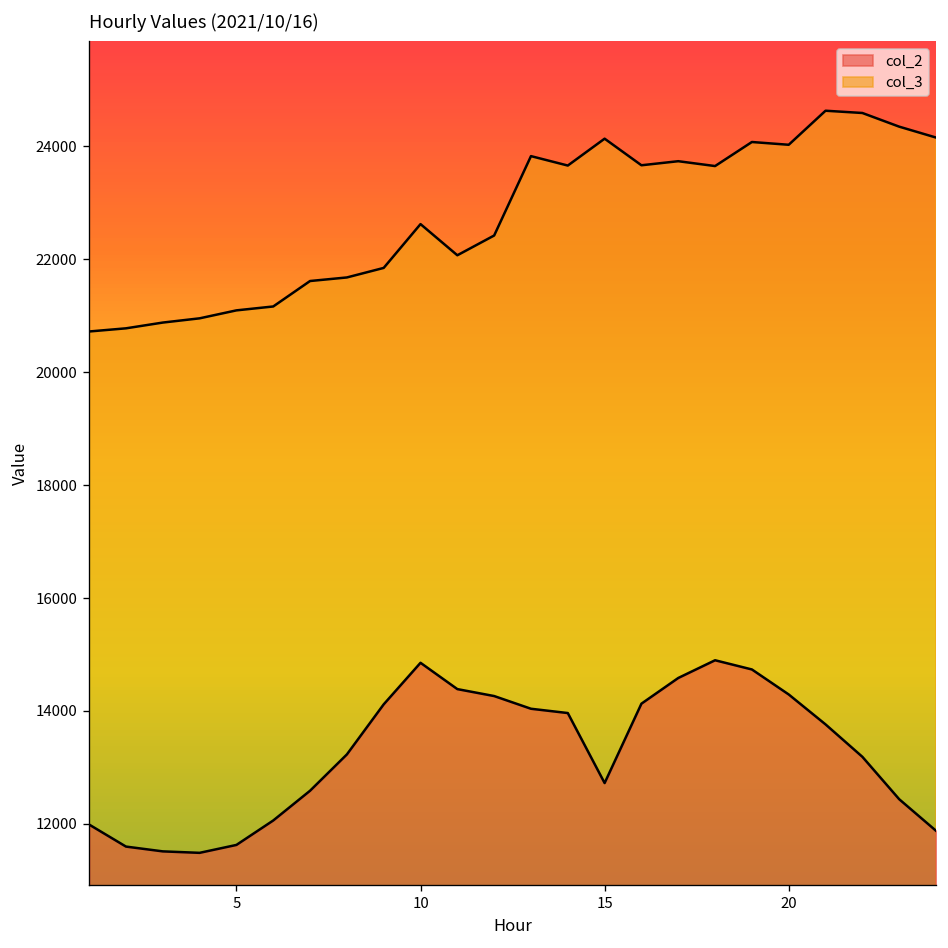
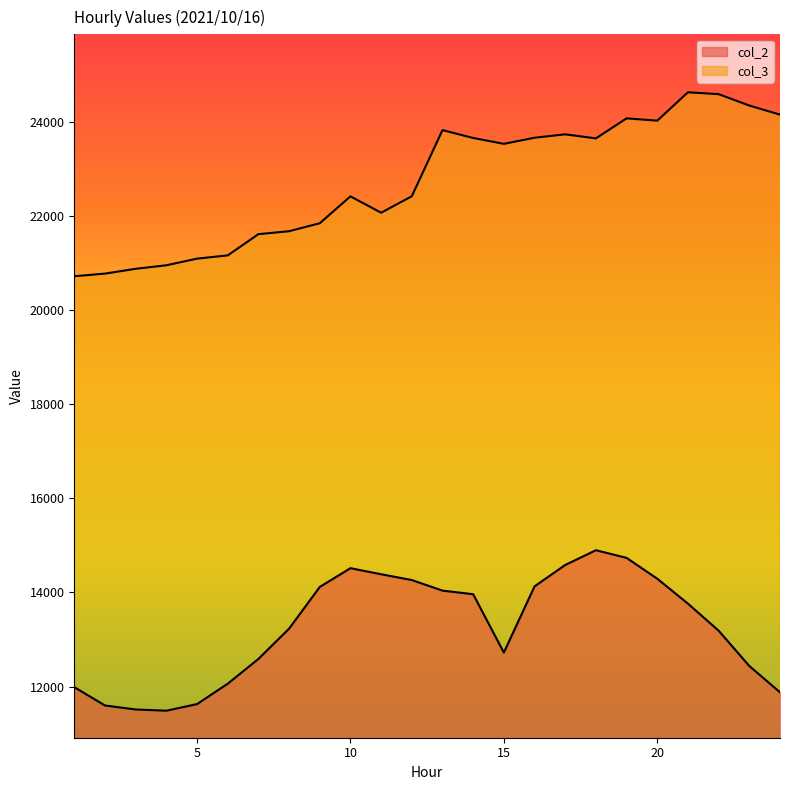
  {
    "col_2": {
      "5": 11600,
-     "10": 14900,
+     "10": 14500,
      "15": 12700,
      "20": 14300
    },
    "col_3": {
      "5": 21100,
-     "10": 22600,
-     "15": 24100,
+     "10": 22400,
+     "15": 23500,
      "20": 24000
    }
  }
